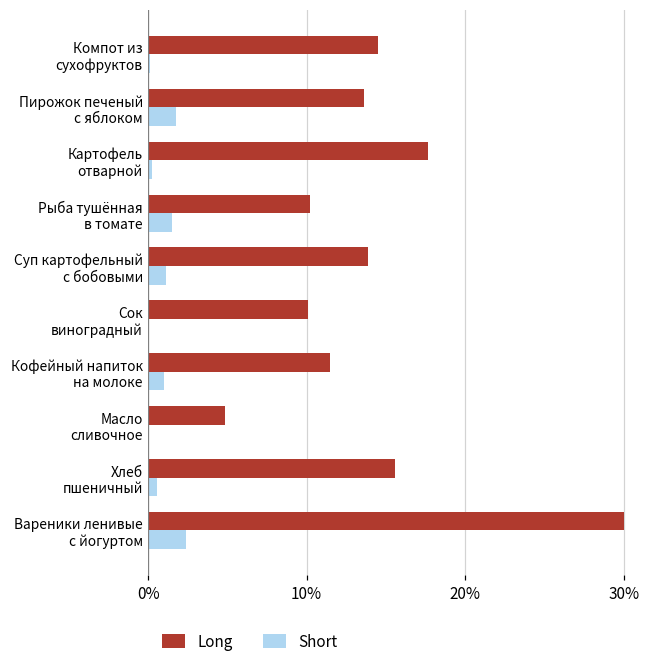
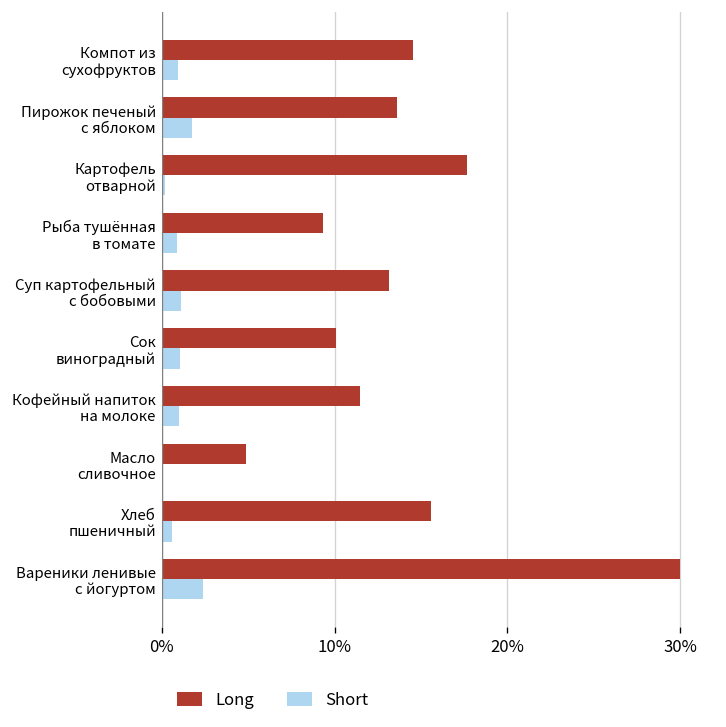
  {
    "Long": {
      "Компот из сухофруктов": "14.5%",
      "Пирожок печеный с яблоком": "13.6%",
      "Картофель отварной": "17.7%",
-     "Рыба тушённая в томате": "10.2%",
-     "Суп картофельный с бобовыми": "13.9%",
+     "Рыба тушённая в томате": "9.3%",
+     "Суп картофельный с бобовыми": "13.1%",
      "Сок виноградный": "10.1%",
      "Кофейный напиток на молоке": "11.5%",
      "Масло сливочное": "4.9%",
      "Хлеб пшеничный": "15.6%",
      "Вареники ленивые с йогуртом": "30.0%"
    },
    "Short": {
-     "Компот из сухофруктов": "0.1%",
+     "Компот из сухофруктов": "0.9%",
      "Пирожок печеный с яблоком": "1.8%",
      "Картофель отварной": "0.2%",
-     "Рыба тушённая в томате": "1.5%",
+     "Рыба тушённая в томате": "0.9%",
      "Суп картофельный с бобовыми": "1.1%",
-     "Сок виноградный": "0.0%",
+     "Сок виноградный": "1.0%",
      "Кофейный напиток на молоке": "1.0%",
      "Хлеб пшеничный": "0.6%",
      "Вареники ленивые с йогуртом": "2.4%"
    }
  }
